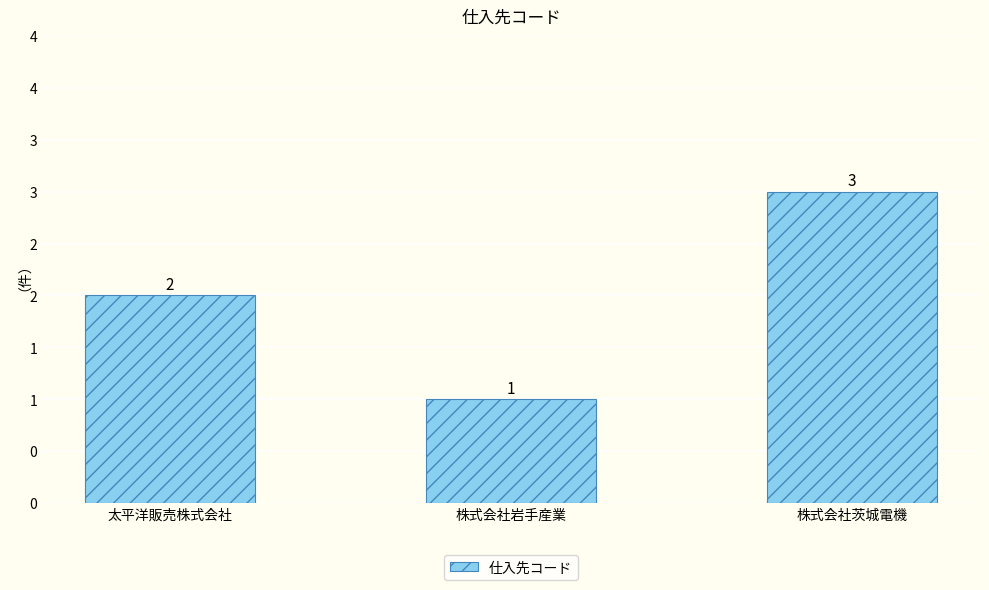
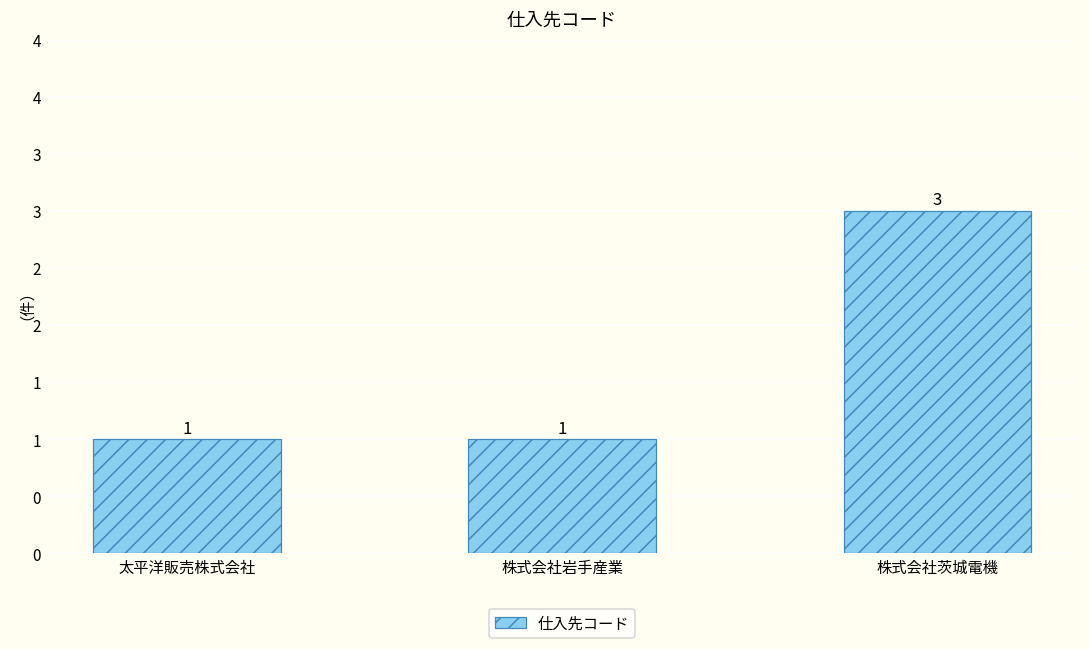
  {
-   "太平洋販売株式会社": 2,
+   "太平洋販売株式会社": 1,
    "株式会社岩手産業": 1,
    "株式会社茨城電機": 3
  }
